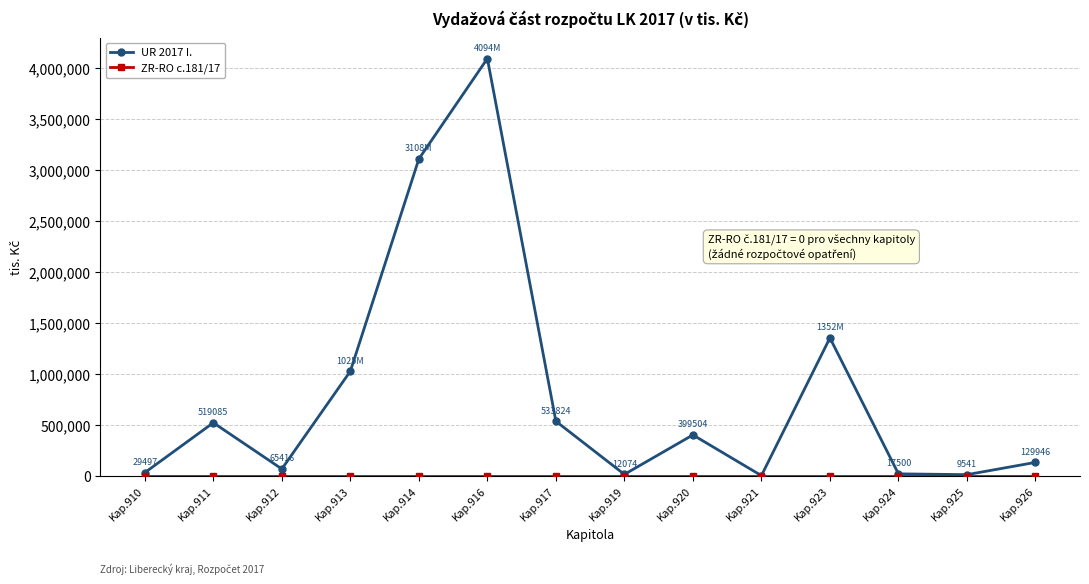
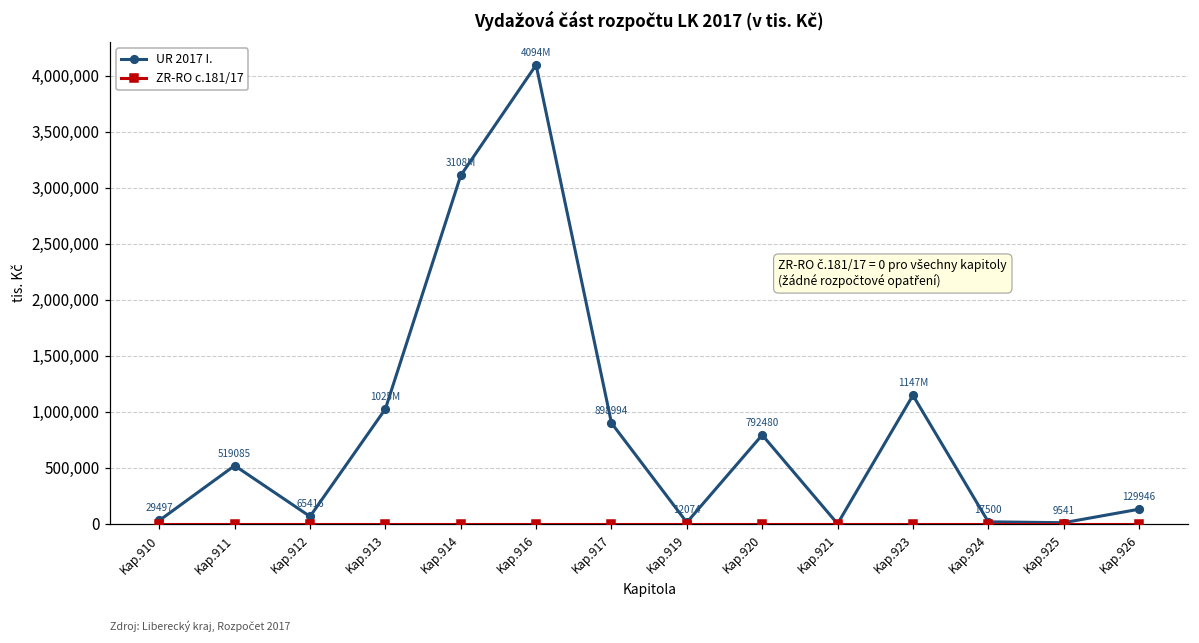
  {
    "UR 2017 I.": {
      "Kap.910": "29497",
      "Kap.911": "519085",
      "Kap.912": "65416",
      "Kap.913": "1025M",
      "Kap.914": "3108M",
      "Kap.916": "4094M",
-     "Kap.917": "533824",
-     "Kap.920": "399504",
-     "Kap.923": "1352M",
+     "Kap.917": "898994",
+     "Kap.920": "792480",
+     "Kap.923": "1147M",
      "Kap.926": "129946"
    },
    "ZR-RO c.181/17": {
      "Kap.910": "0",
      "Kap.911": "0",
      "Kap.912": "0",
      "Kap.913": "0",
      "Kap.914": "0",
      "Kap.916": "0",
      "Kap.917": "0",
      "Kap.920": "0",
      "Kap.923": "0",
      "Kap.926": "0"
    }
  }
